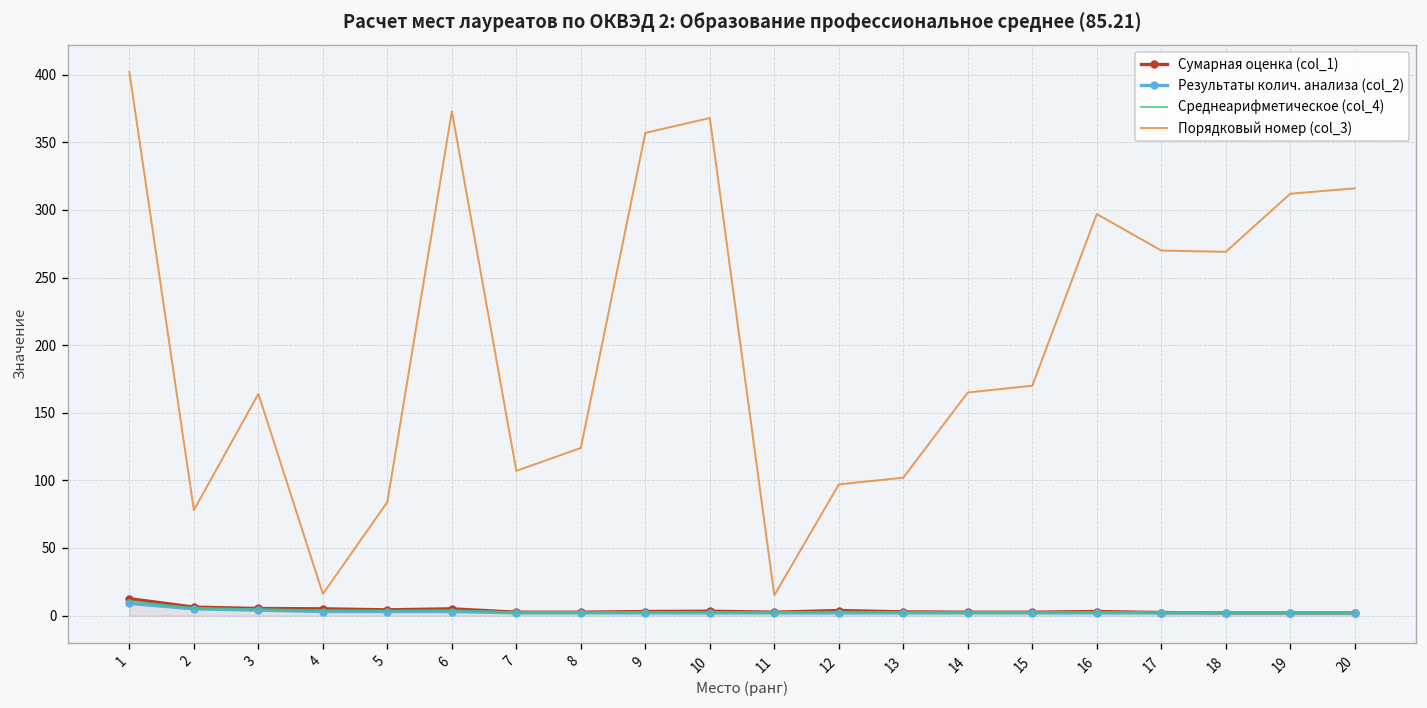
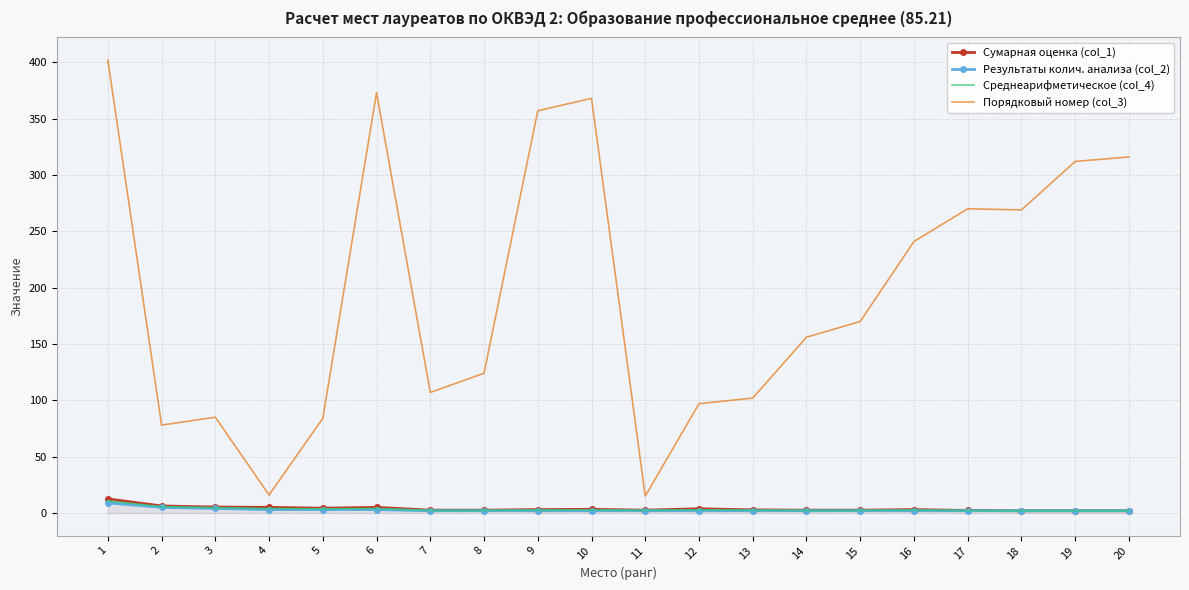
  {
    "Порядковый номер (col_3)": {
      "1": 402,
      "2": 78,
-     "3": 164,
+     "3": 85,
      "4": 16,
      "5": 84,
      "6": 373,
      "7": 107,
      "8": 124,
      "9": 357,
      "10": 368,
      "11": 15,
      "12": 97,
      "13": 102,
-     "14": 165,
+     "14": 156,
      "15": 170,
-     "16": 297,
+     "16": 241,
      "17": 270,
      "18": 269,
      "19": 312,
      "20": 316
    }
  }
